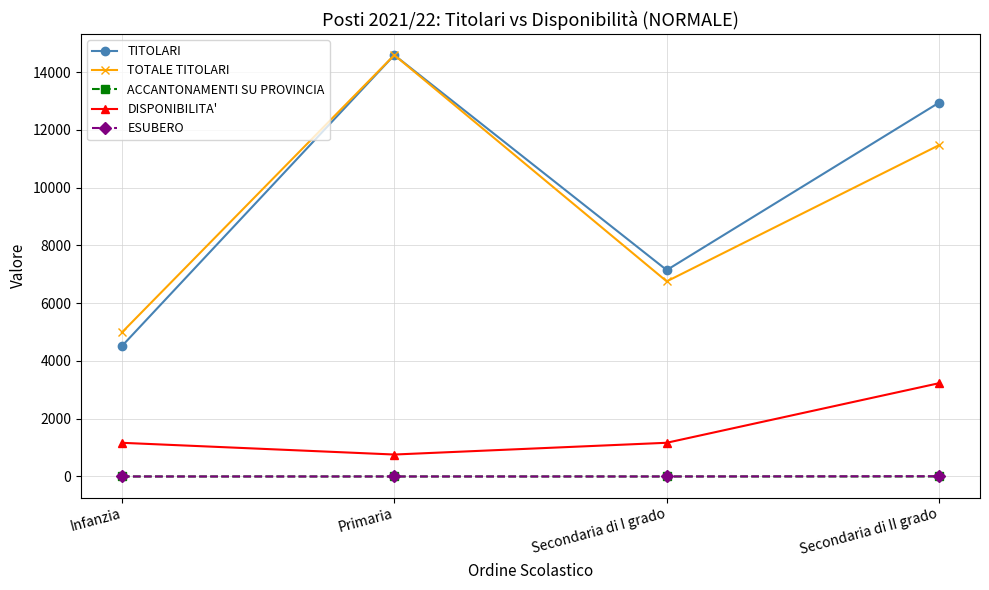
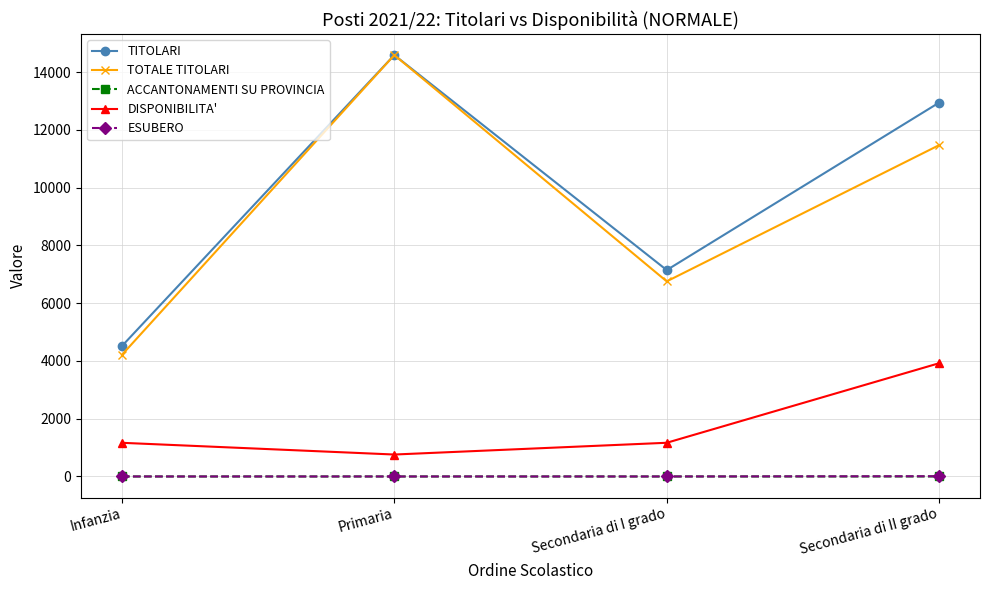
  {
    "TITOLARI": {
      "Infanzia": 4500,
      "Secondaria di I grado": 7100,
      "Secondaria di II grado": 12900
    },
    "TOTALE TITOLARI": {
-     "Infanzia": 5000,
+     "Infanzia": 4200,
      "Secondaria di I grado": 6800,
      "Secondaria di II grado": 11500
    },
    "ESUBERO": {
      "Infanzia": 0,
      "Primaria": 0,
      "Secondaria di I grado": 0,
      "Secondaria di II grado": 0
    },
    "DISPONIBILITA'": {
      "Infanzia": 1200,
      "Primaria": 800,
      "Secondaria di I grado": 1200,
-     "Secondaria di II grado": 3200
+     "Secondaria di II grado": 3900
    }
  }
